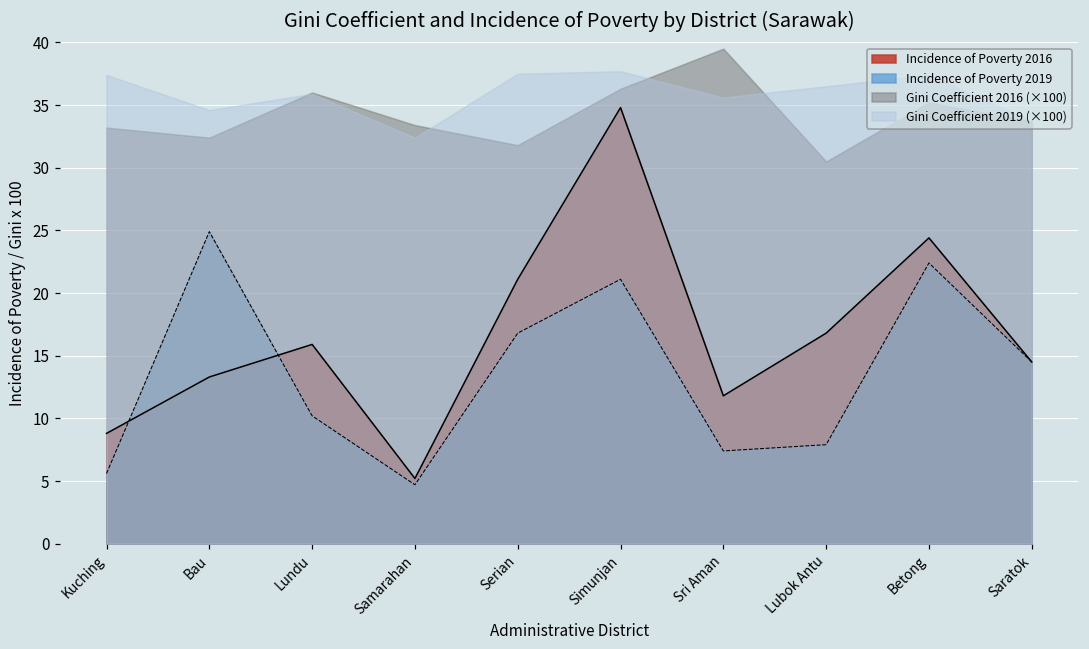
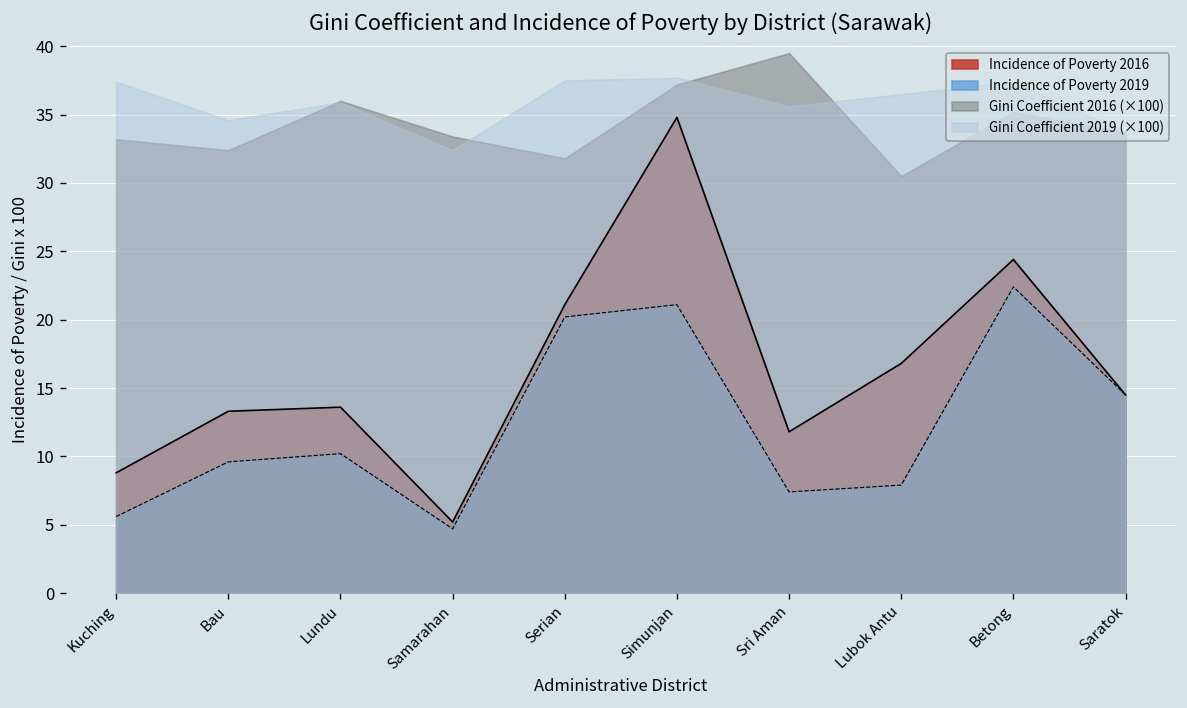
  {
    "Incidence of Poverty 2016": {
      "Kuching": 8.8,
      "Bau": 13.3,
-     "Lundu": 15.9,
+     "Lundu": 13.6,
      "Samarahan": 5.2,
      "Serian": 21.1,
      "Simunjan": 34.8,
      "Sri Aman": 11.8,
      "Lubok Antu": 16.8,
      "Betong": 24.4
    },
    "Incidence of Poverty 2019": {
      "Kuching": 5.6,
-     "Bau": 24.9,
+     "Bau": 9.6,
      "Lundu": 10.2,
      "Samarahan": 4.7,
-     "Serian": 16.8,
+     "Serian": 20.2,
      "Simunjan": 21.1,
      "Sri Aman": 7.4,
      "Lubok Antu": 7.9,
      "Betong": 22.4
    },
    "Gini Coefficient 2016 (×100)": {
      "Kuching": 33.2,
      "Bau": 32.4,
      "Samarahan": 33.4,
      "Serian": 31.8,
-     "Simunjan": 36.3,
+     "Simunjan": 37.2,
      "Sri Aman": 39.5,
      "Lubok Antu": 30.5
    },
    "Gini Coefficient 2019 (×100)": {
      "Kuching": 37.4,
      "Bau": 34.6,
      "Samarahan": 32.4,
      "Serian": 37.5,
      "Simunjan": 37.7,
      "Sri Aman": 35.6,
      "Lubok Antu": 36.5
    }
  }
